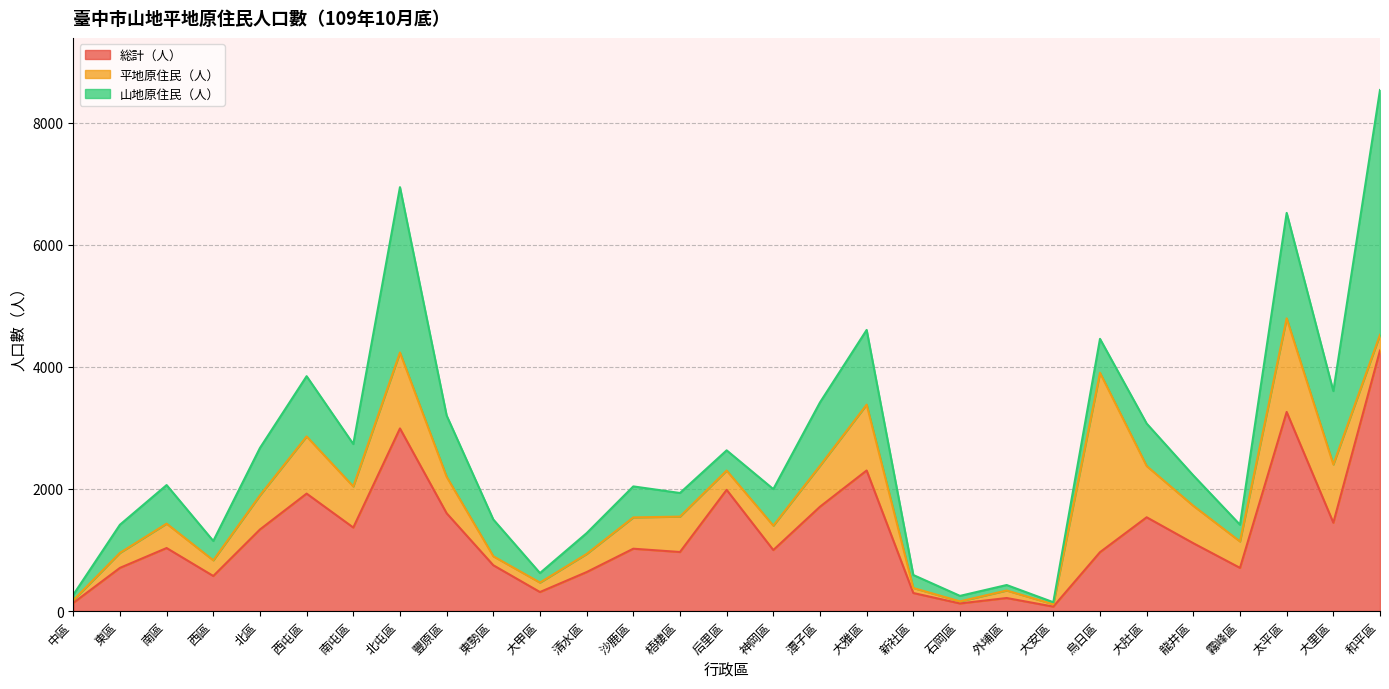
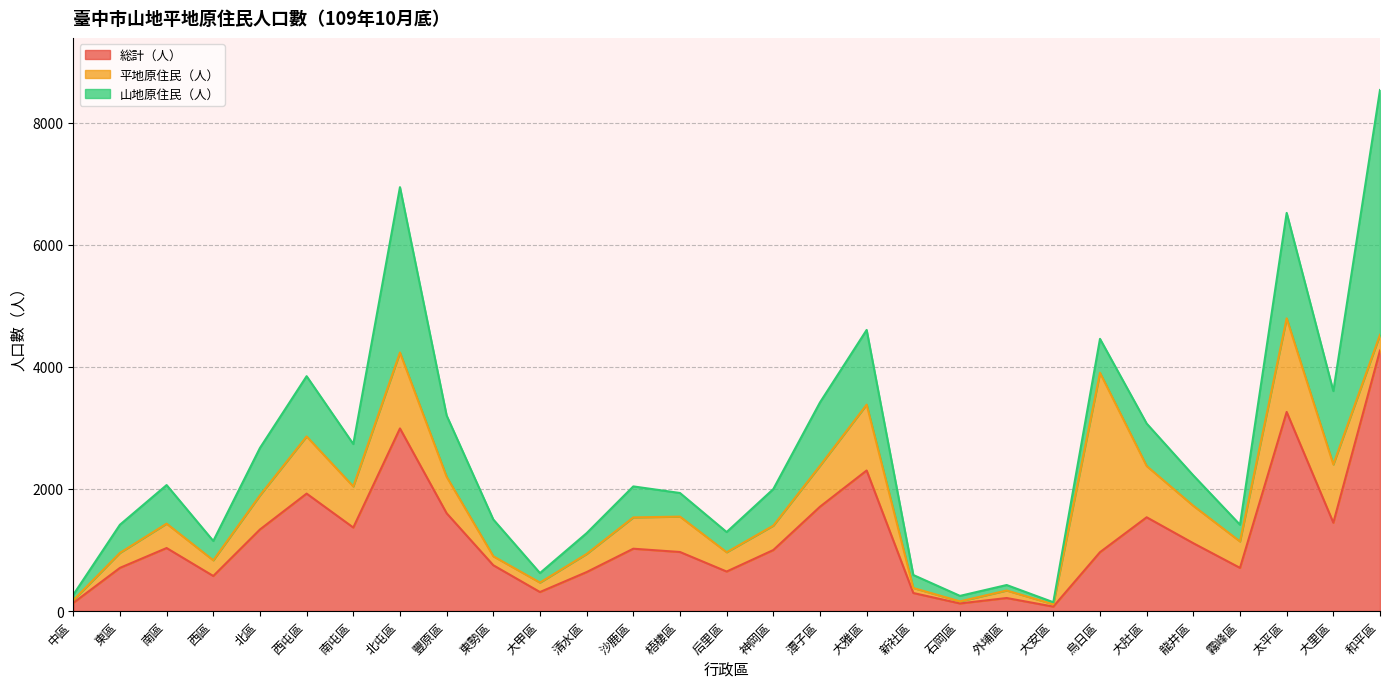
  {
    "総計（人）": {
      "中區": 100,
      "東區": 700,
      "南區": 1000,
      "西區": 600,
      "北區": 1300,
      "西屯區": 1900,
      "南屯區": 1400,
      "北屯區": 3000,
      "豐原區": 1600,
      "東勢區": 800,
      "大甲區": 300,
      "清水區": 600,
      "沙鹿區": 1000,
      "梧棲區": 1000,
-     "后里區": 2000,
+     "后里區": 600,
      "神岡區": 1000,
      "潭子區": 1700,
      "大雅區": 2300,
      "新社區": 300,
      "外埔區": 200,
      "烏日區": 1000,
      "大肚區": 1500,
      "龍井區": 1100,
      "霧峰區": 700,
      "太平區": 3300,
      "大里區": 1400,
      "和平區": 4300
    },
    "平地原住民（人）": {
      "中區": 0,
      "東區": 200,
      "南區": 400,
      "西區": 300,
      "北區": 600,
      "西屯區": 900,
      "南屯區": 700,
      "北屯區": 1200,
      "豐原區": 600,
      "東勢區": 100,
      "大甲區": 200,
      "清水區": 300,
      "沙鹿區": 500,
      "梧棲區": 600,
      "后里區": 300,
      "神岡區": 400,
      "潭子區": 700,
      "大雅區": 1100,
      "新社區": 100,
      "外埔區": 100,
      "烏日區": 2900,
      "大肚區": 800,
      "龍井區": 600,
      "霧峰區": 400,
      "太平區": 1500,
      "大里區": 1000,
      "和平區": 300
    },
    "山地原住民（人）": {
      "中區": 100,
      "東區": 500,
      "南區": 600,
      "西區": 300,
      "北區": 800,
      "西屯區": 1000,
      "南屯區": 700,
      "北屯區": 2700,
      "豐原區": 1000,
      "東勢區": 600,
      "大甲區": 200,
      "清水區": 300,
      "沙鹿區": 500,
      "梧棲區": 400,
      "后里區": 300,
      "神岡區": 600,
      "潭子區": 1000,
      "大雅區": 1200,
      "新社區": 200,
      "石岡區": 100,
      "外埔區": 100,
      "烏日區": 600,
      "大肚區": 700,
      "龍井區": 500,
      "霧峰區": 300,
      "太平區": 1700,
      "大里區": 1200,
      "和平區": 4000
    }
  }
